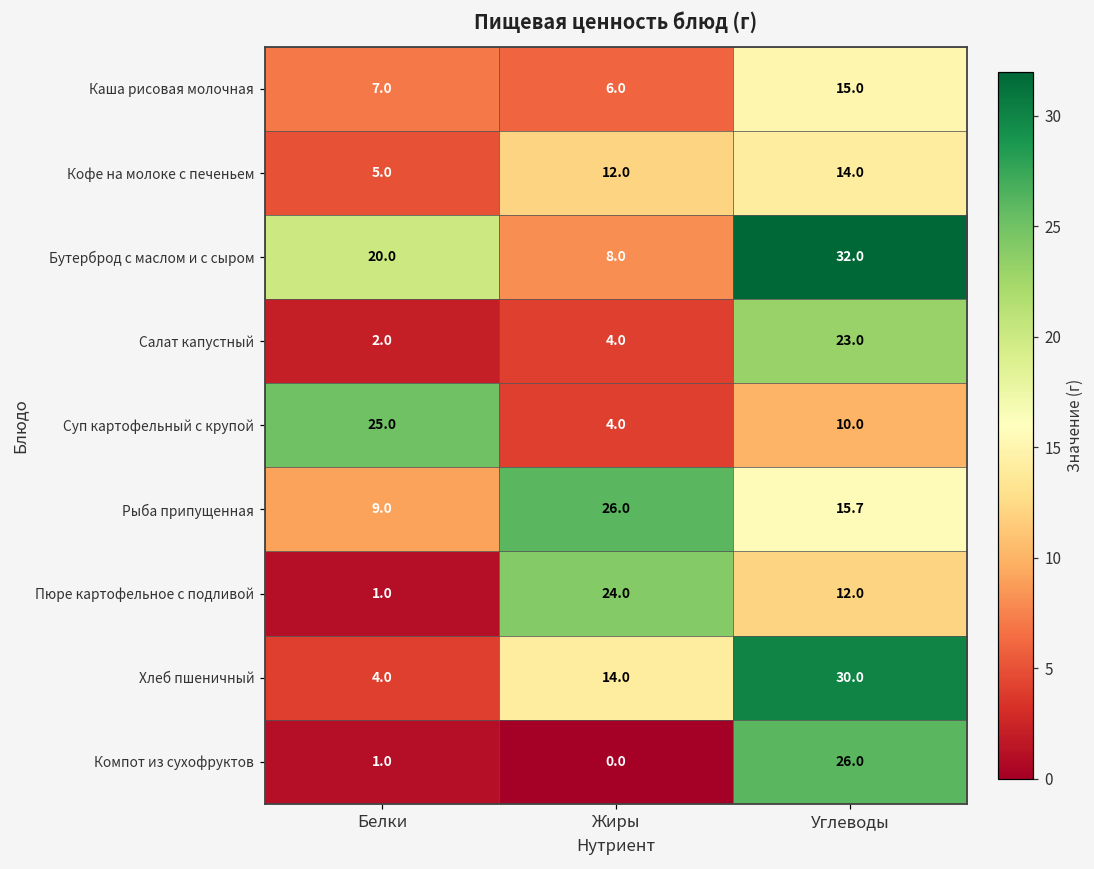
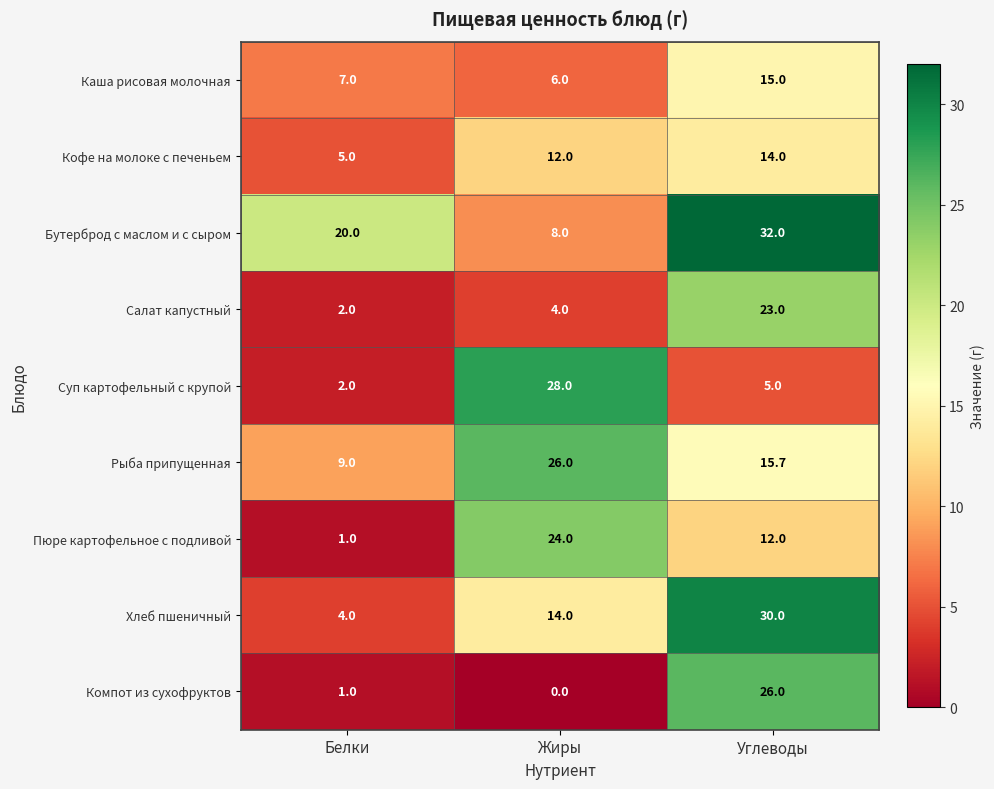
  {
    "Каша рисовая молочная": {
      "Белки": 7.0,
      "Жиры": 6.0,
      "Углеводы": 15.0
    },
    "Кофе на молоке с печеньем": {
      "Белки": 5.0,
      "Жиры": 12.0,
      "Углеводы": 14.0
    },
    "Бутерброд с маслом и с сыром": {
      "Белки": 20.0,
      "Жиры": 8.0,
      "Углеводы": 32.0
    },
    "Салат капустный": {
      "Белки": 2.0,
      "Жиры": 4.0,
      "Углеводы": 23.0
    },
    "Суп картофельный с крупой": {
-     "Белки": 25.0,
-     "Жиры": 4.0,
-     "Углеводы": 10.0
+     "Белки": 2.0,
+     "Жиры": 28.0,
+     "Углеводы": 5.0
    },
    "Рыба припущенная": {
      "Белки": 9.0,
      "Жиры": 26.0,
      "Углеводы": 15.7
    },
    "Пюре картофельное с подливой": {
      "Белки": 1.0,
      "Жиры": 24.0,
      "Углеводы": 12.0
    },
    "Хлеб пшеничный": {
      "Белки": 4.0,
      "Жиры": 14.0,
      "Углеводы": 30.0
    },
    "Компот из сухофруктов": {
      "Белки": 1.0,
      "Жиры": 0.0,
      "Углеводы": 26.0
    }
  }
